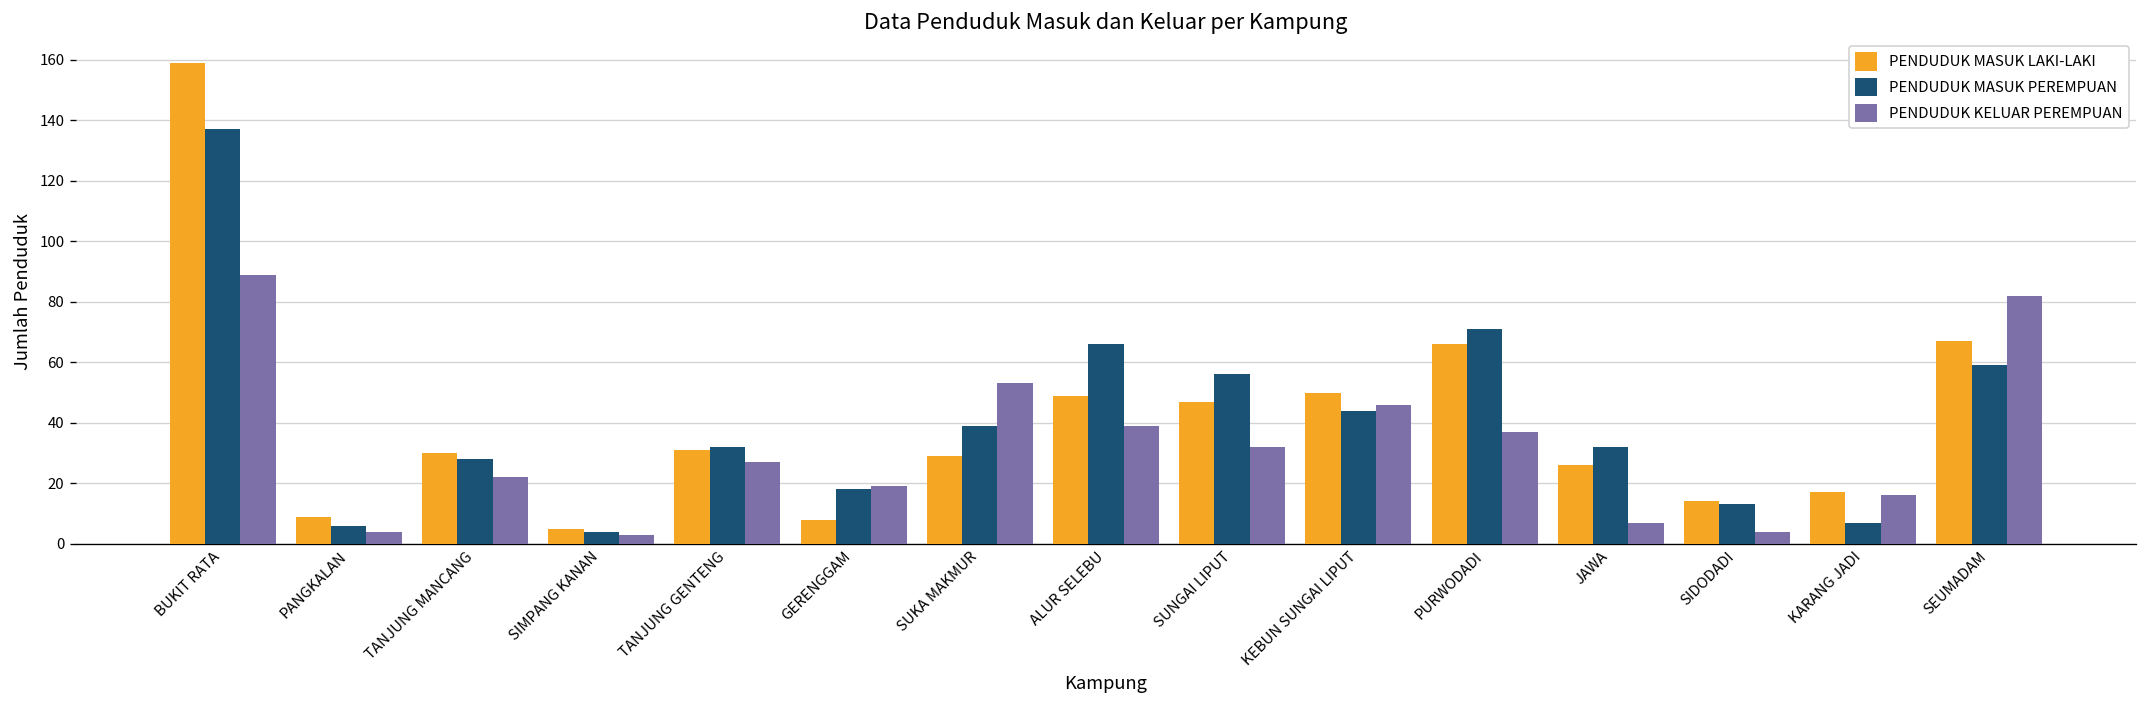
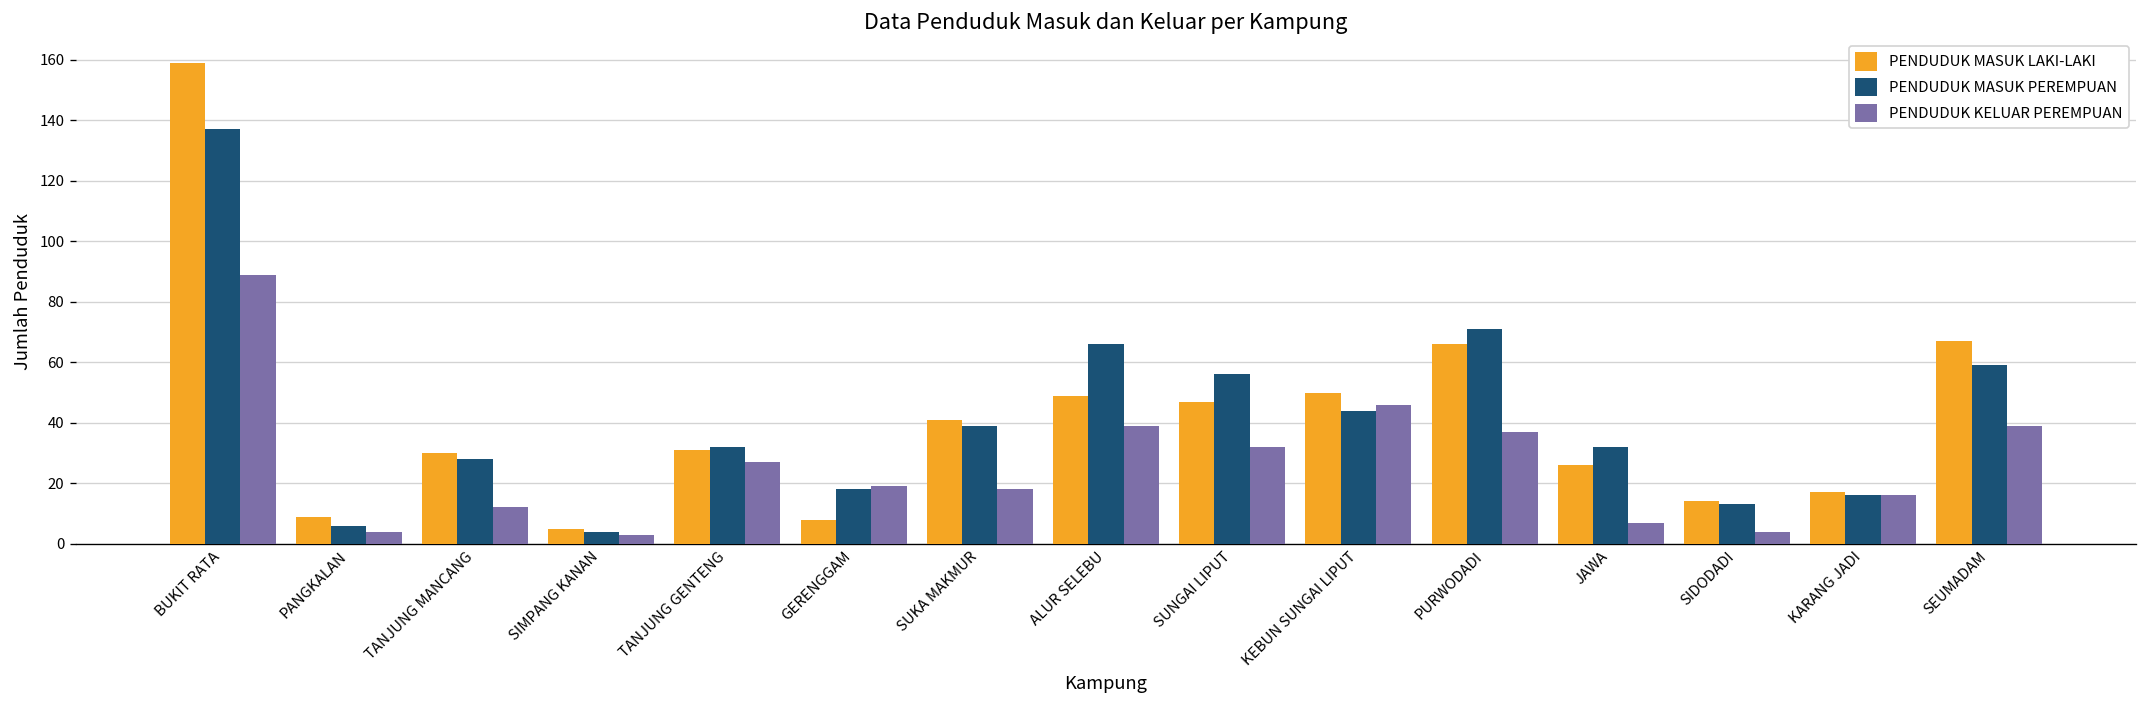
  {
    "PENDUDUK MASUK LAKI-LAKI": {
      "BUKIT RATA": 159,
      "PANGKALAN": 9,
      "TANJUNG MANCANG": 30,
      "SIMPANG KANAN": 5,
      "TANJUNG GENTENG": 31,
      "GERENGGAM": 8,
-     "SUKA MAKMUR": 29,
+     "SUKA MAKMUR": 41,
      "ALUR SELEBU": 49,
      "SUNGAI LIPUT": 47,
      "KEBUN SUNGAI LIPUT": 50,
      "PURWODADI": 66,
      "JAWA": 26,
      "SIDODADI": 14,
      "KARANG JADI": 17,
      "SEUMADAM": 67
    },
    "PENDUDUK MASUK PEREMPUAN": {
      "BUKIT RATA": 137,
      "PANGKALAN": 6,
      "TANJUNG MANCANG": 28,
      "SIMPANG KANAN": 4,
      "TANJUNG GENTENG": 32,
      "GERENGGAM": 18,
      "SUKA MAKMUR": 39,
      "ALUR SELEBU": 66,
      "SUNGAI LIPUT": 56,
      "KEBUN SUNGAI LIPUT": 44,
      "PURWODADI": 71,
      "JAWA": 32,
      "SIDODADI": 13,
-     "KARANG JADI": 7,
+     "KARANG JADI": 16,
      "SEUMADAM": 59
    },
    "PENDUDUK KELUAR PEREMPUAN": {
      "BUKIT RATA": 89,
      "PANGKALAN": 4,
-     "TANJUNG MANCANG": 22,
+     "TANJUNG MANCANG": 12,
      "SIMPANG KANAN": 3,
      "TANJUNG GENTENG": 27,
      "GERENGGAM": 19,
-     "SUKA MAKMUR": 53,
+     "SUKA MAKMUR": 18,
      "ALUR SELEBU": 39,
      "SUNGAI LIPUT": 32,
      "KEBUN SUNGAI LIPUT": 46,
      "PURWODADI": 37,
      "JAWA": 7,
      "SIDODADI": 4,
      "KARANG JADI": 16,
-     "SEUMADAM": 82
+     "SEUMADAM": 39
    }
  }
